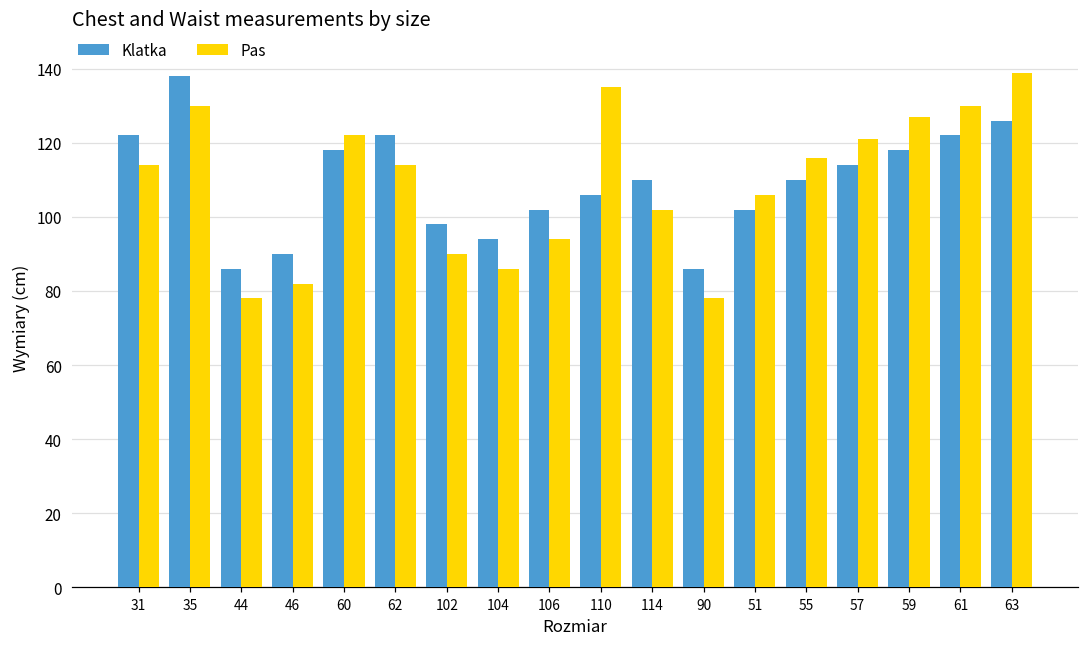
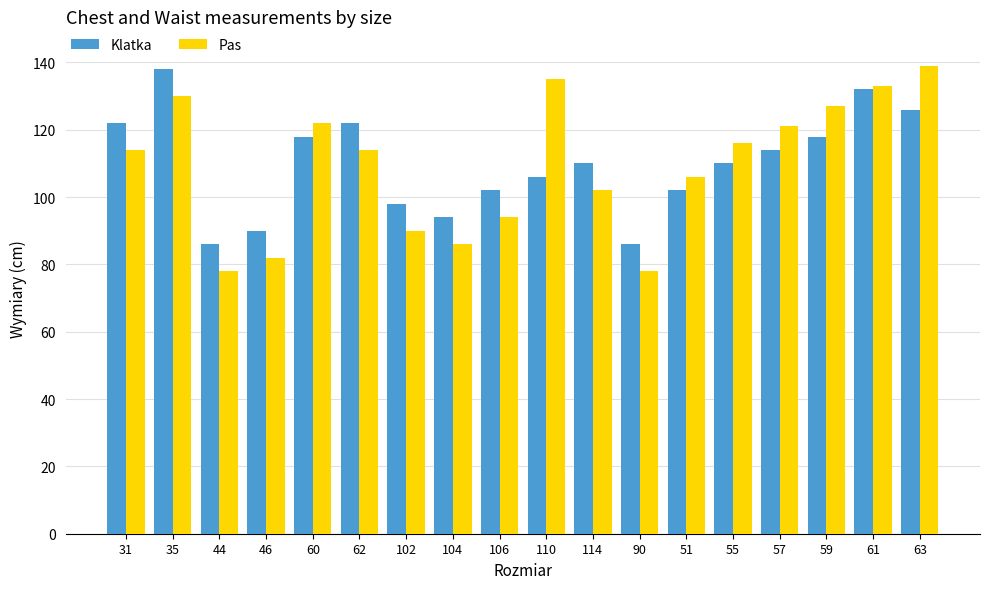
  {
    "Klatka": {
      "31": 122,
      "35": 138,
      "44": 86,
      "46": 90,
      "60": 118,
      "62": 122,
      "102": 98,
      "104": 94,
      "106": 102,
      "110": 106,
      "114": 110,
      "90": 86,
      "51": 102,
      "55": 110,
      "57": 114,
      "59": 118,
-     "61": 122,
+     "61": 132,
      "63": 126
    },
    "Pas": {
      "31": 114,
      "35": 130,
      "44": 78,
      "46": 82,
      "60": 122,
      "62": 114,
      "102": 90,
      "104": 86,
      "106": 94,
      "110": 135,
      "114": 102,
      "90": 78,
      "51": 106,
      "55": 116,
      "57": 121,
      "59": 127,
-     "61": 130,
+     "61": 133,
      "63": 139
    }
  }
